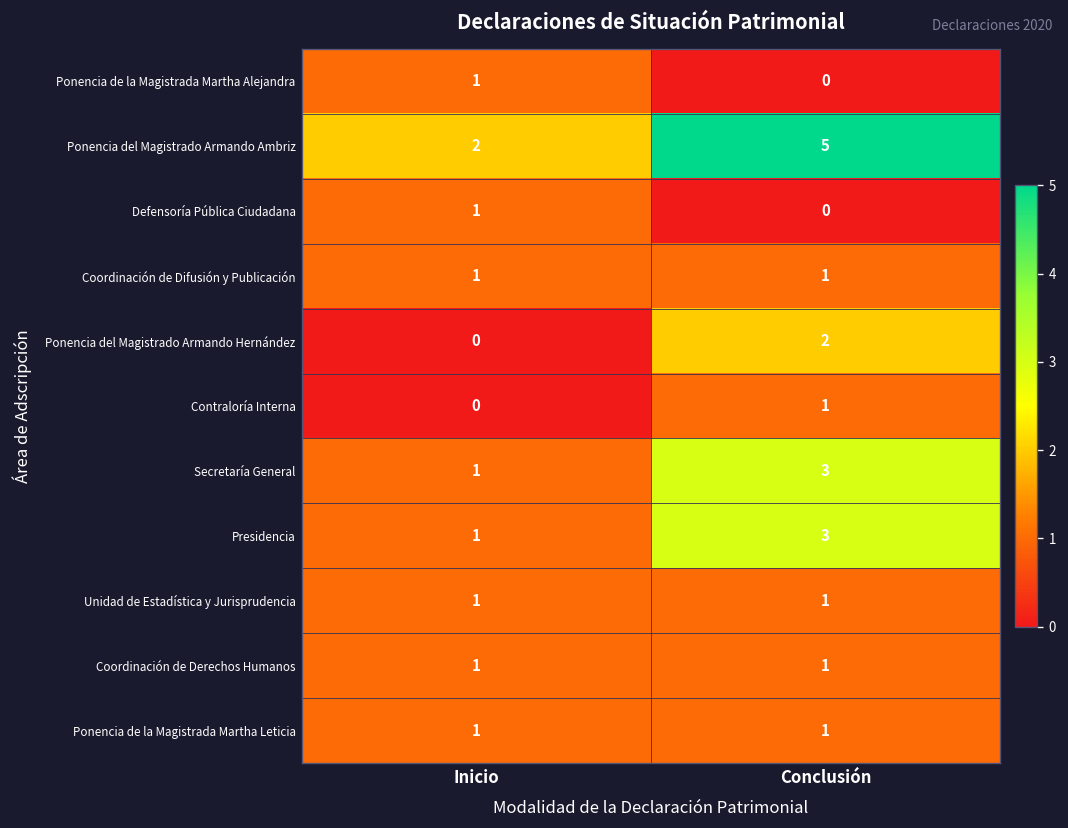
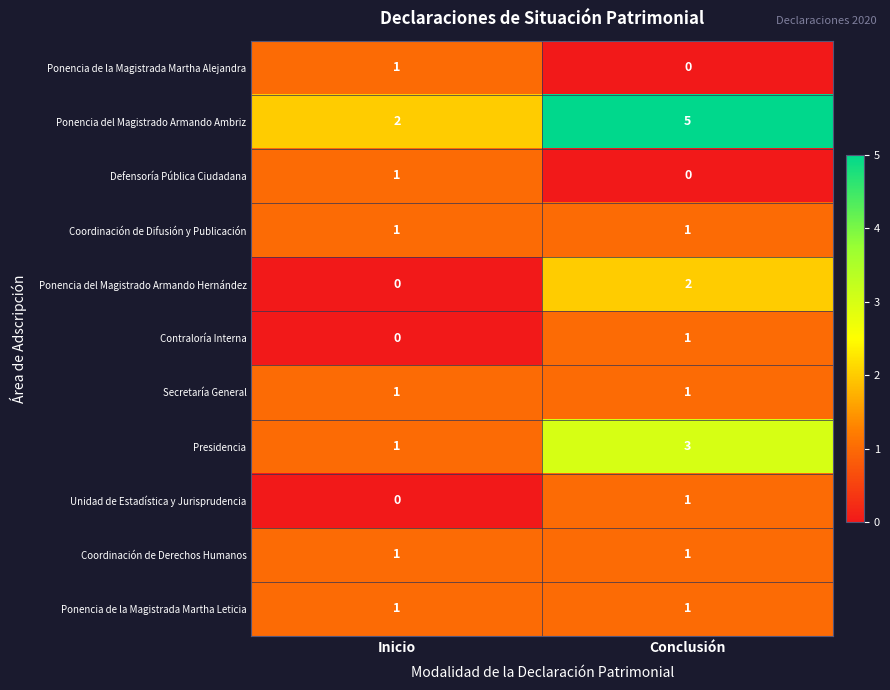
  {
    "Ponencia de la Magistrada Martha Alejandra": {
      "Inicio": 1,
      "Conclusión": 0
    },
    "Ponencia del Magistrado Armando Ambriz": {
      "Inicio": 2,
      "Conclusión": 5
    },
    "Defensoría Pública Ciudadana": {
      "Inicio": 1,
      "Conclusión": 0
    },
    "Coordinación de Difusión y Publicación": {
      "Inicio": 1,
      "Conclusión": 1
    },
    "Ponencia del Magistrado Armando Hernández": {
      "Inicio": 0,
      "Conclusión": 2
    },
    "Contraloría Interna": {
      "Inicio": 0,
      "Conclusión": 1
    },
    "Secretaría General": {
      "Inicio": 1,
-     "Conclusión": 3
+     "Conclusión": 1
    },
    "Presidencia": {
      "Inicio": 1,
      "Conclusión": 3
    },
    "Unidad de Estadística y Jurisprudencia": {
-     "Inicio": 1,
+     "Inicio": 0,
      "Conclusión": 1
    },
    "Coordinación de Derechos Humanos": {
      "Inicio": 1,
      "Conclusión": 1
    },
    "Ponencia de la Magistrada Martha Leticia": {
      "Inicio": 1,
      "Conclusión": 1
    }
  }
